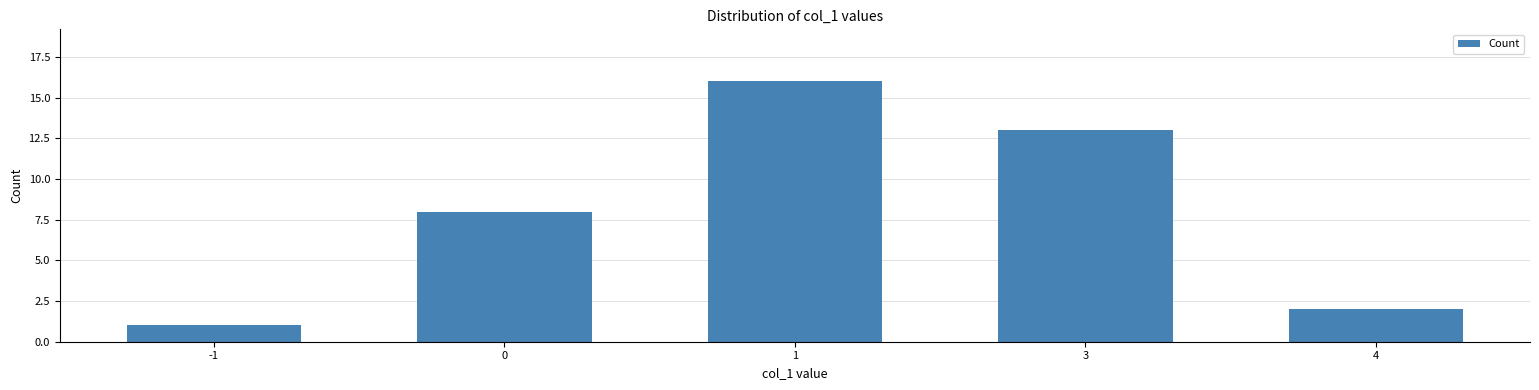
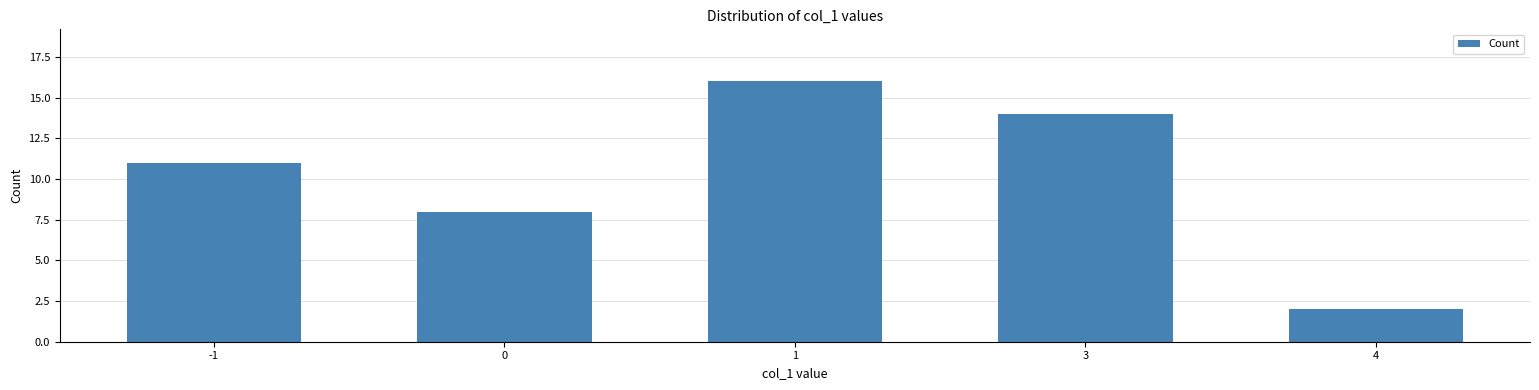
  {
-   "-1": 1,
+   "-1": 11,
    "0": 8,
    "1": 16,
-   "3": 13,
+   "3": 14,
    "4": 2
  }
